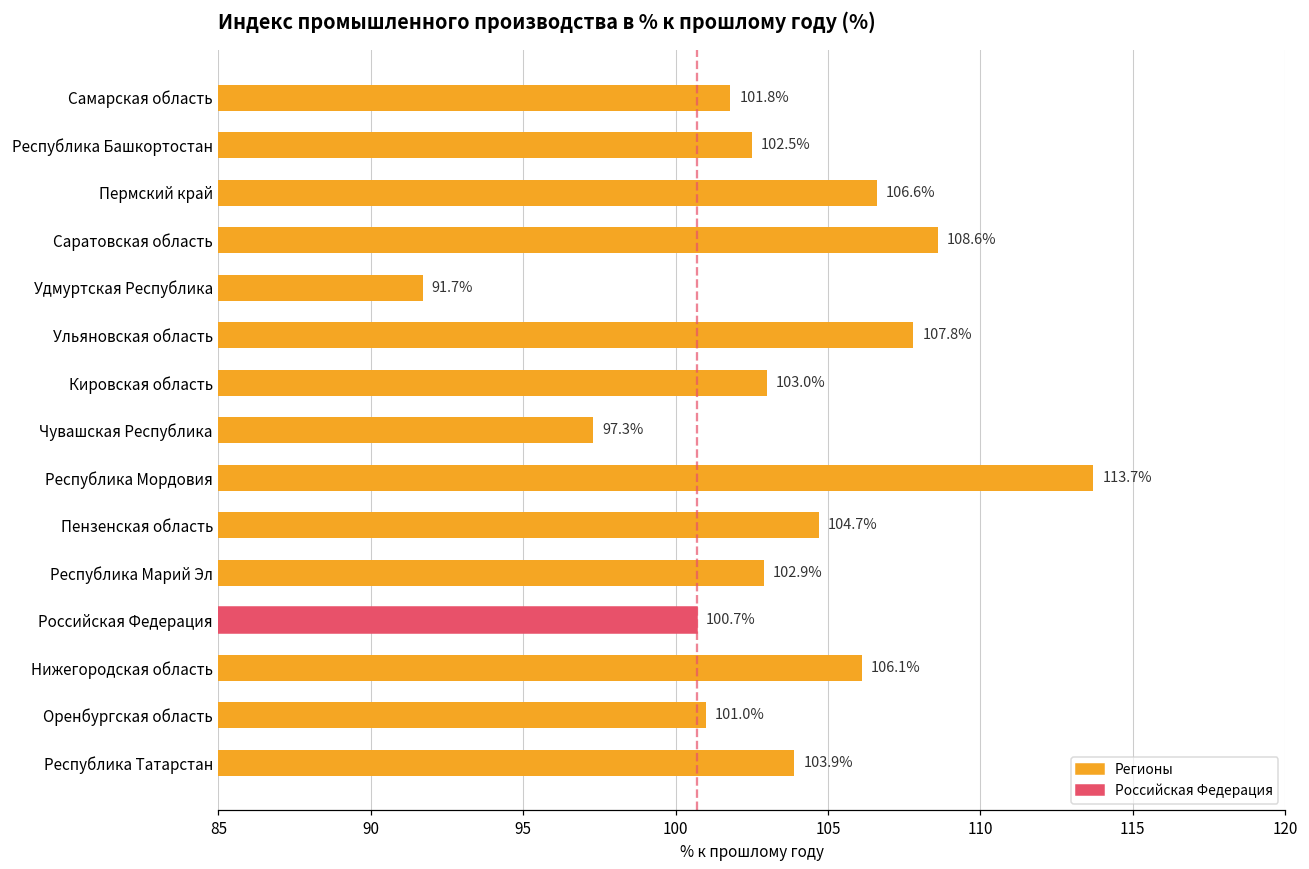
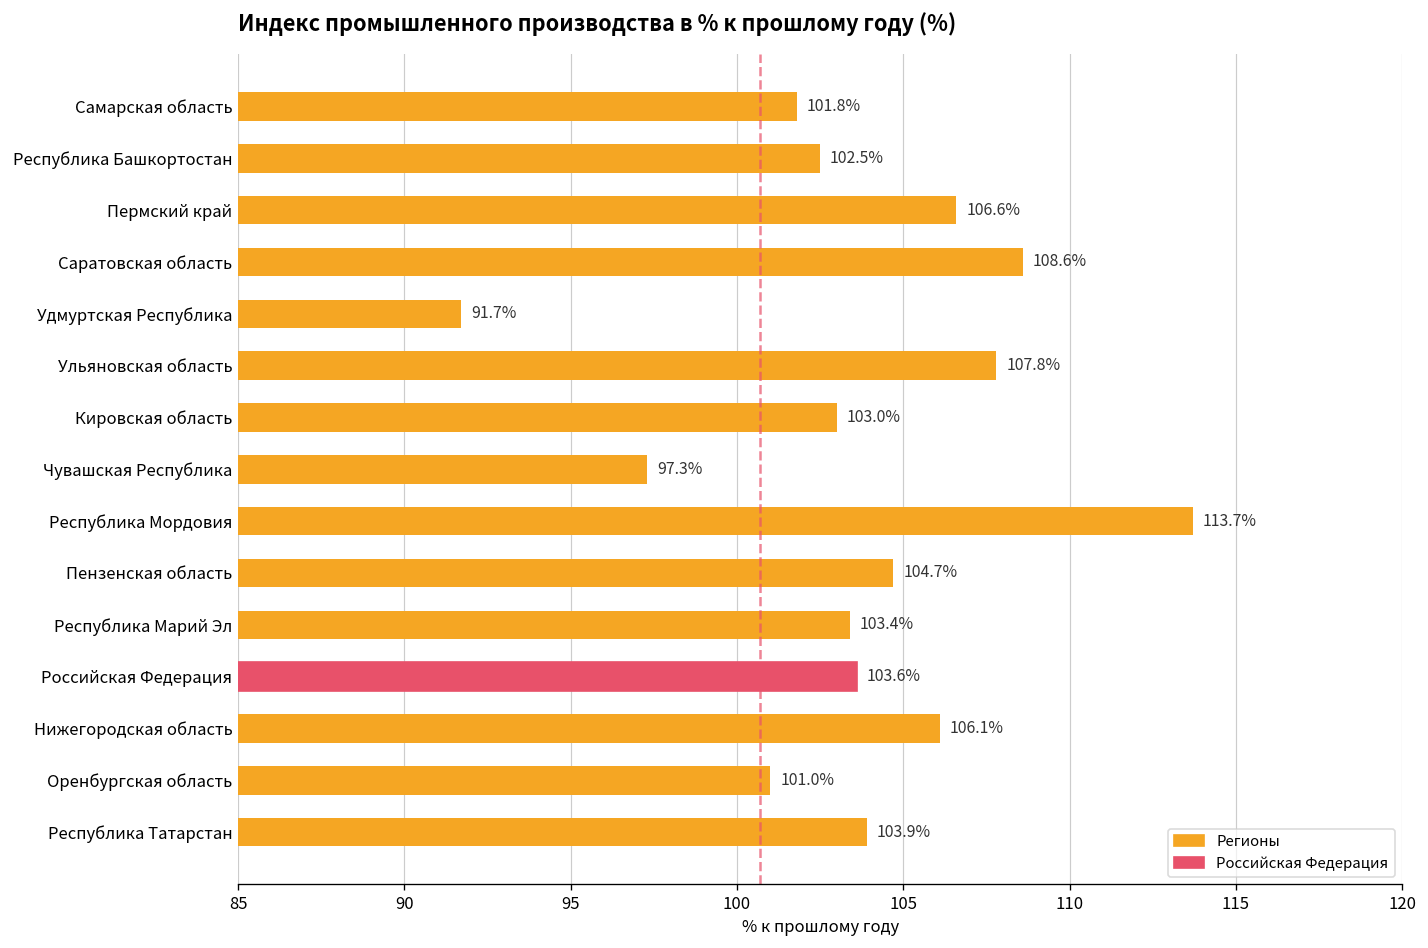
  {
    "Самарская область": "101.8%",
    "Республика Башкортостан": "102.5%",
    "Пермский край": "106.6%",
    "Саратовская область": "108.6%",
    "Удмуртская Республика": "91.7%",
    "Ульяновская область": "107.8%",
    "Кировская область": "103.0%",
    "Чувашская Республика": "97.3%",
    "Республика Мордовия": "113.7%",
    "Пензенская область": "104.7%",
-   "Республика Марий Эл": "102.9%",
-   "Российская Федерация": "100.7%",
+   "Республика Марий Эл": "103.4%",
+   "Российская Федерация": "103.6%",
    "Нижегородская область": "106.1%",
    "Оренбургская область": "101.0%",
    "Республика Татарстан": "103.9%"
  }
